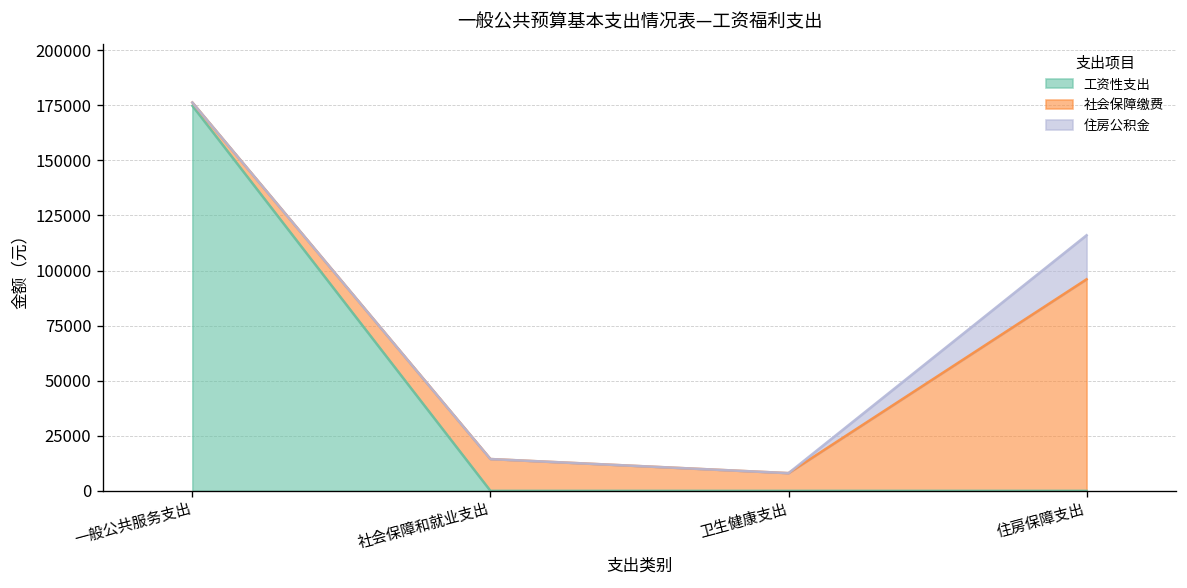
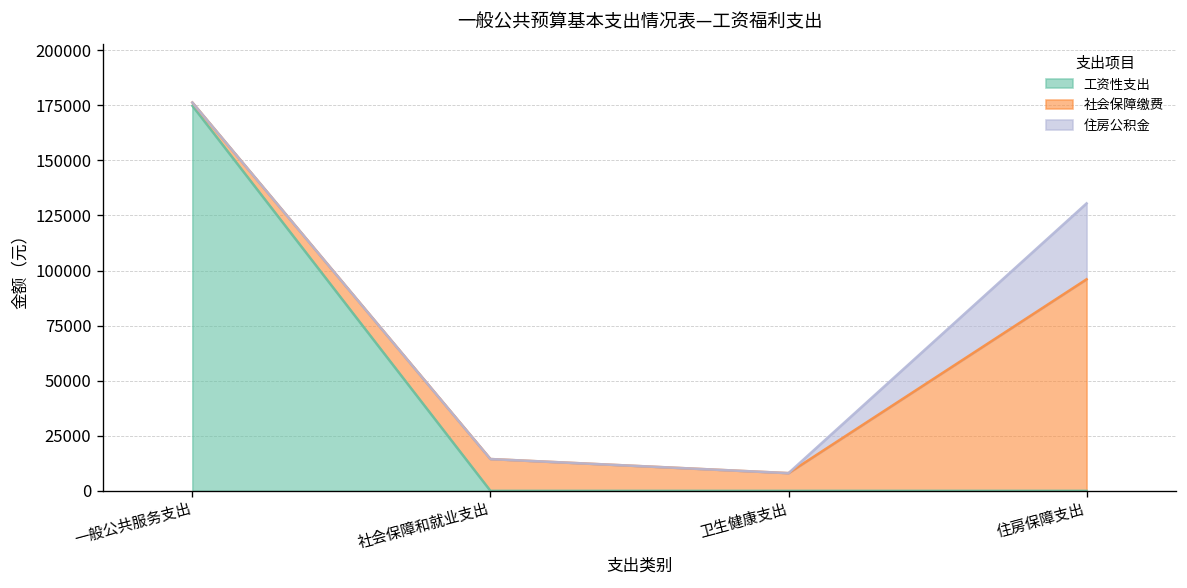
  {
    "工资性支出": {
      "一般公共服务支出": 175000,
      "社会保障和就业支出": 0,
      "卫生健康支出": 0,
      "住房保障支出": 0
    },
    "社会保障缴费": {
      "住房保障支出": 96000
    },
    "住房公积金": {
-     "住房保障支出": 20000
+     "住房保障支出": 34000
    }
  }
